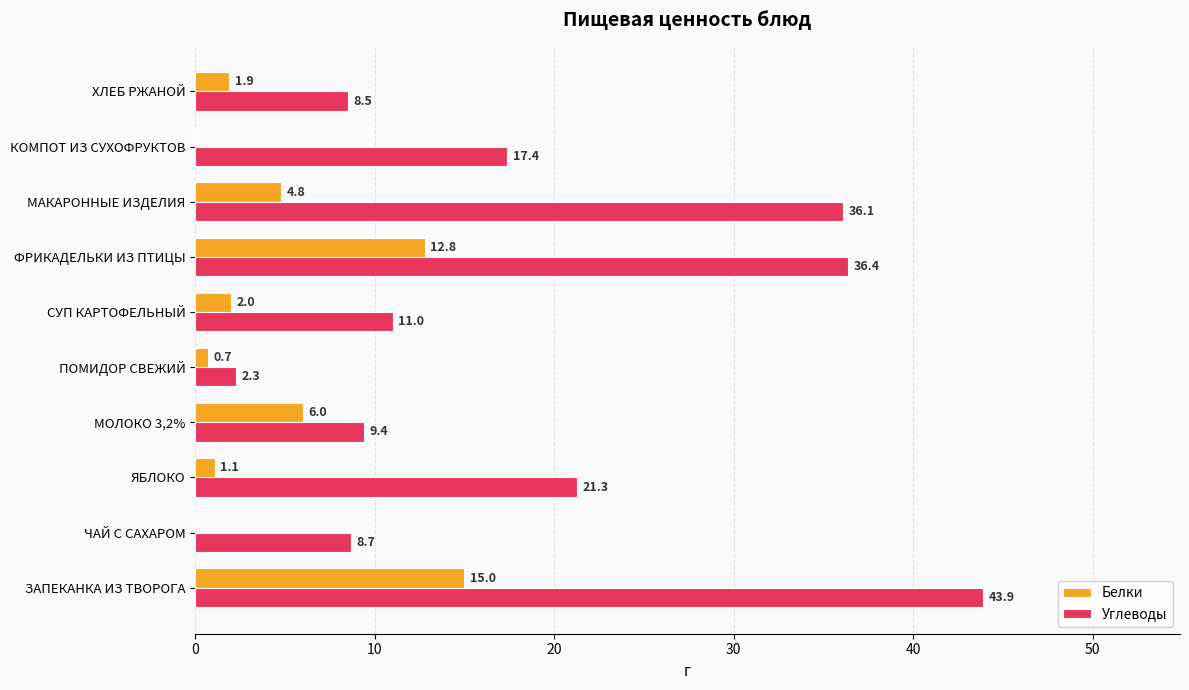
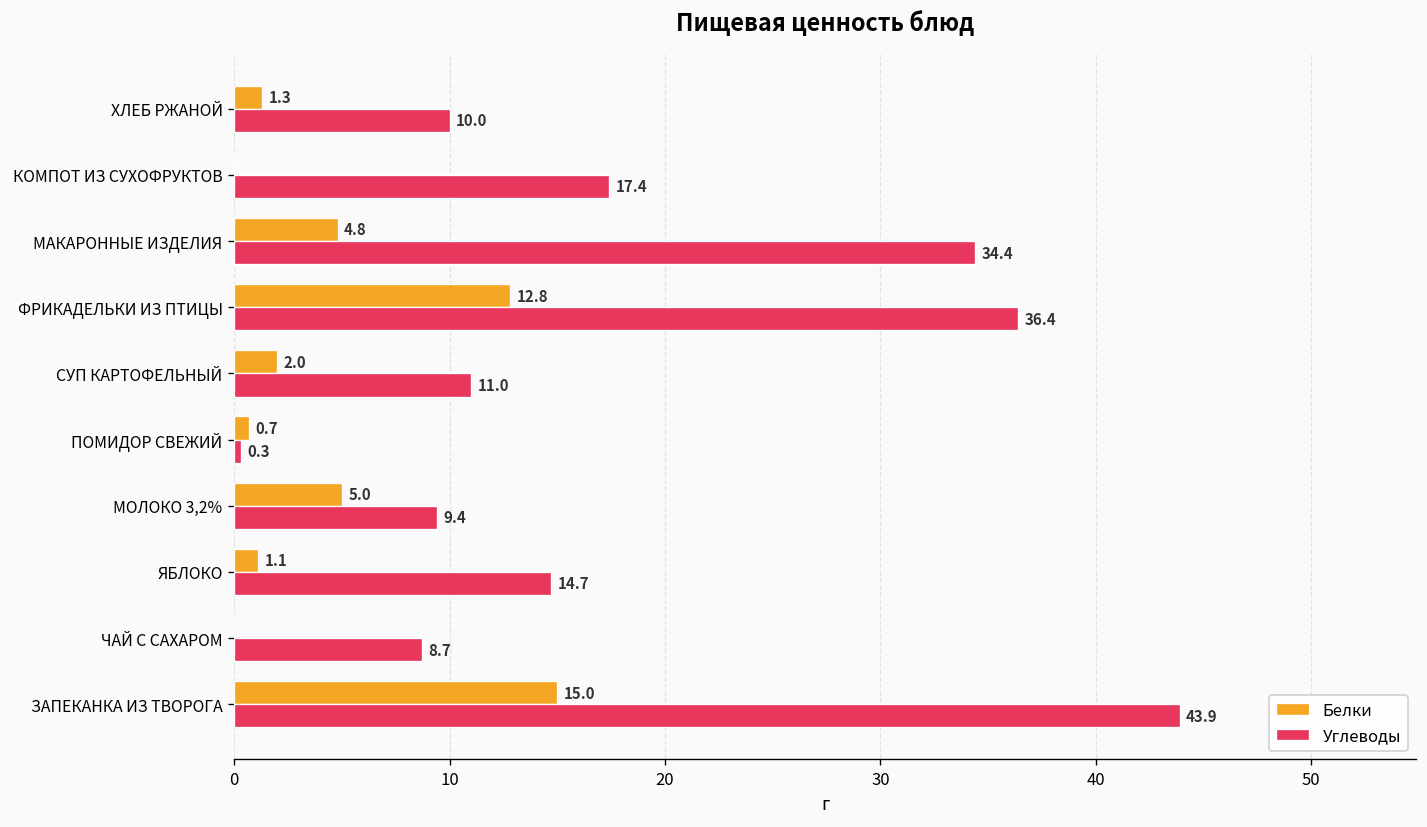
  {
    "Белки": {
-     "ХЛЕБ РЖАНОЙ": 1.9,
+     "ХЛЕБ РЖАНОЙ": 1.3,
      "МАКАРОННЫЕ ИЗДЕЛИЯ": 4.8,
      "ФРИКАДЕЛЬКИ ИЗ ПТИЦЫ": 12.8,
      "СУП КАРТОФЕЛЬНЫЙ": 2.0,
      "ПОМИДОР СВЕЖИЙ": 0.7,
-     "МОЛОКО 3,2%": 6.0,
+     "МОЛОКО 3,2%": 5.0,
      "ЯБЛОКО": 1.1,
      "ЗАПЕКАНКА ИЗ ТВОРОГА": 15.0
    },
    "Углеводы": {
-     "ХЛЕБ РЖАНОЙ": 8.5,
+     "ХЛЕБ РЖАНОЙ": 10.0,
      "КОМПОТ ИЗ СУХОФРУКТОВ": 17.4,
-     "МАКАРОННЫЕ ИЗДЕЛИЯ": 36.1,
+     "МАКАРОННЫЕ ИЗДЕЛИЯ": 34.4,
      "ФРИКАДЕЛЬКИ ИЗ ПТИЦЫ": 36.4,
      "СУП КАРТОФЕЛЬНЫЙ": 11.0,
-     "ПОМИДОР СВЕЖИЙ": 2.3,
+     "ПОМИДОР СВЕЖИЙ": 0.3,
      "МОЛОКО 3,2%": 9.4,
-     "ЯБЛОКО": 21.3,
+     "ЯБЛОКО": 14.7,
      "ЧАЙ С САХАРОМ": 8.7,
      "ЗАПЕКАНКА ИЗ ТВОРОГА": 43.9
    }
  }
